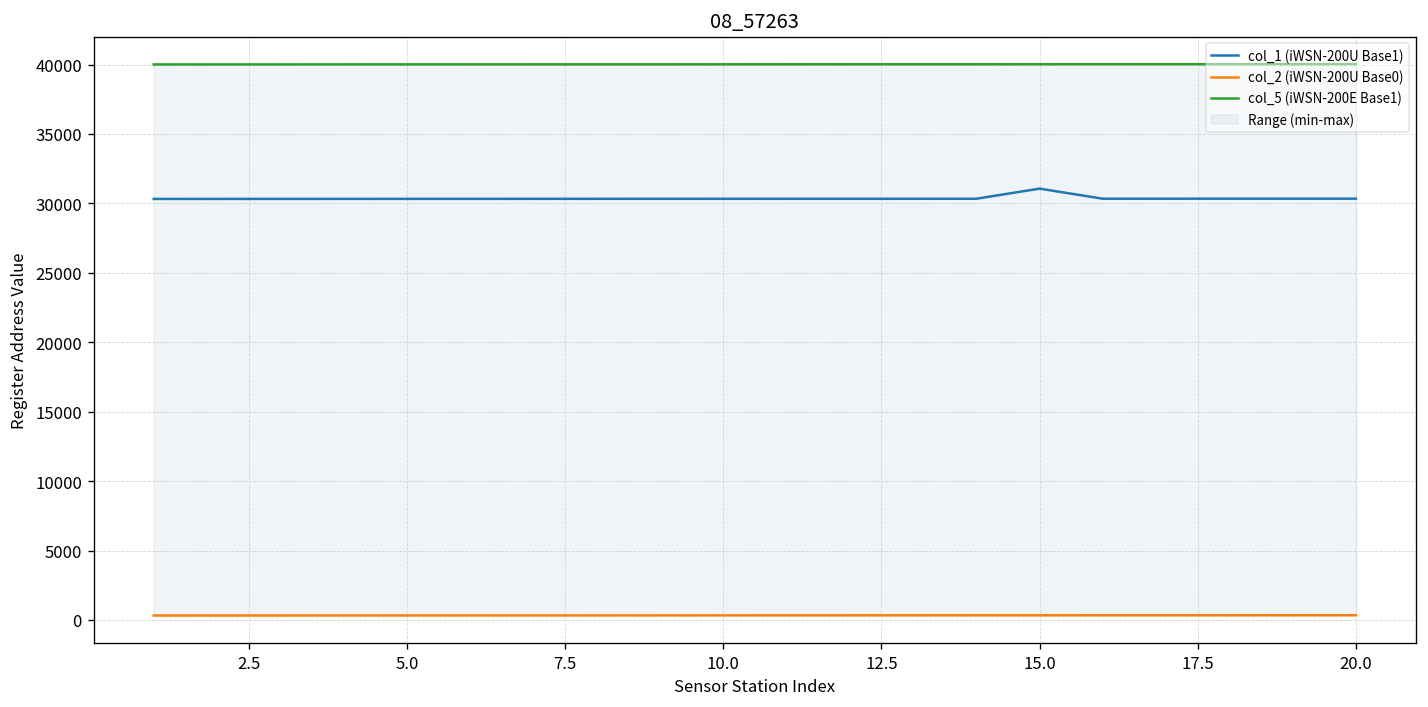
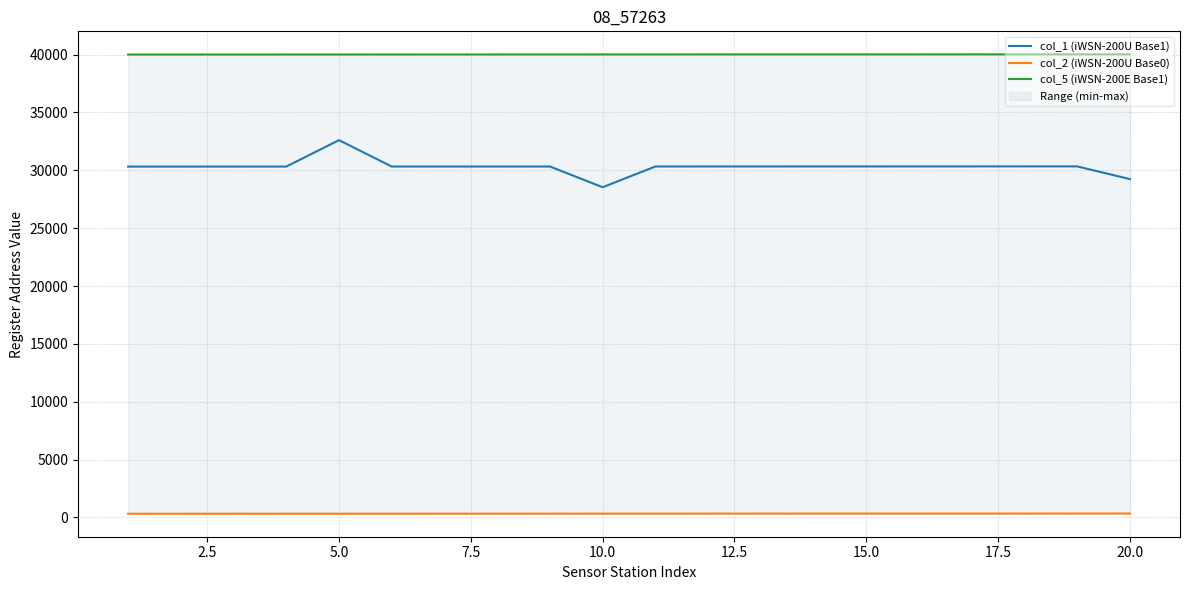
  {
    "col_1 (iWSN-200U Base1)": {
-     "5.0": 30300,
-     "10.0": 30300,
-     "15.0": 31100,
-     "20.0": 30300
+     "5.0": 32600,
+     "10.0": 28500,
+     "15.0": 30300,
+     "20.0": 29200
    },
    "col_2 (iWSN-200U Base0)": {
      "5.0": 300,
      "10.0": 300,
      "15.0": 300,
      "20.0": 300
    },
    "Range (min-max)": {
      "5.0": 40000,
      "10.0": 40000,
      "15.0": 40000
    }
  }
